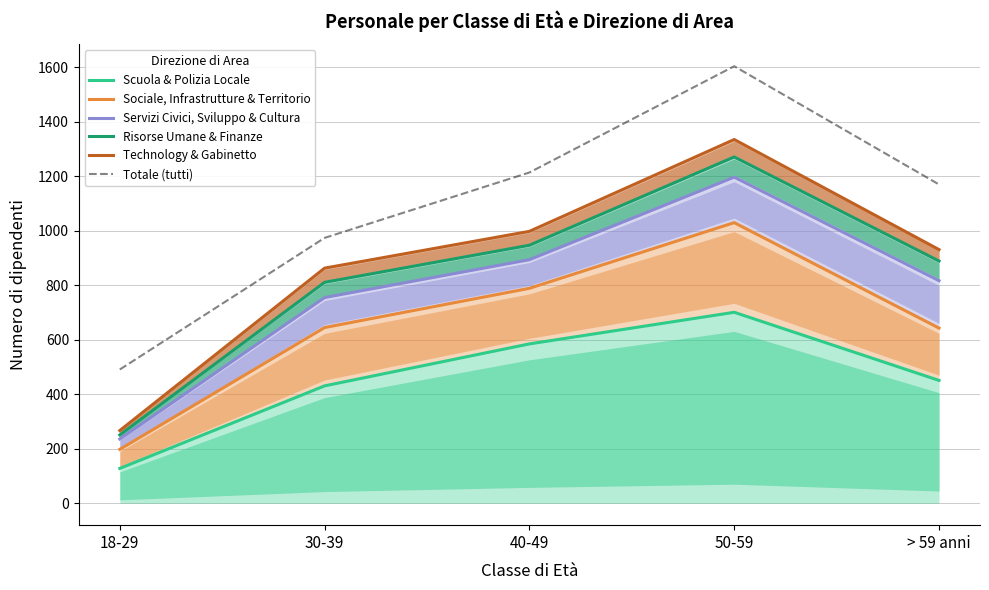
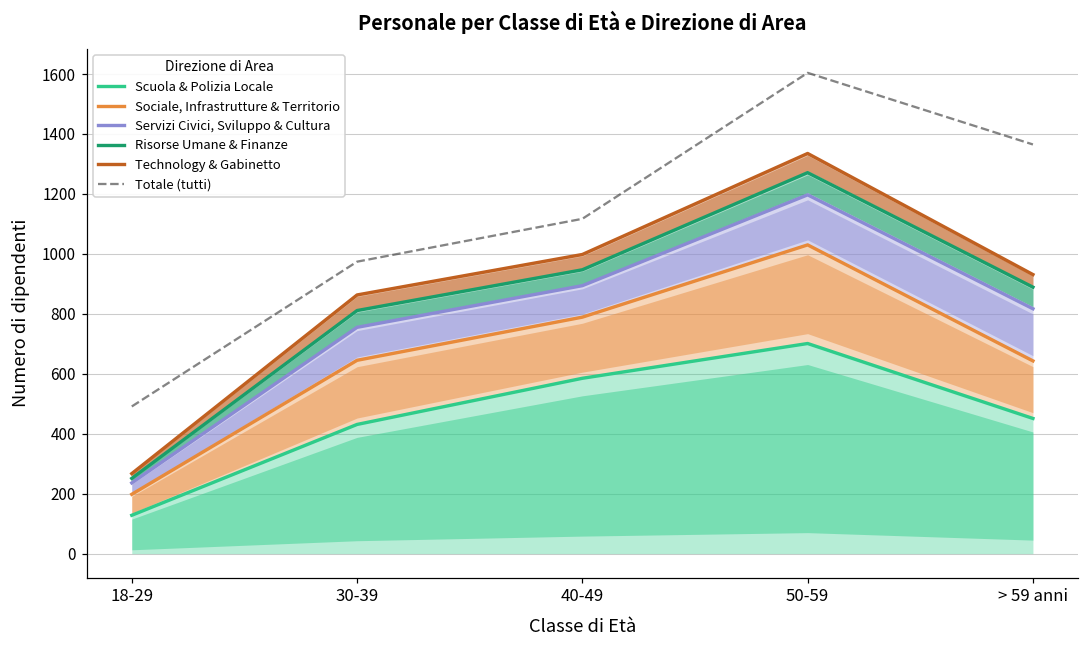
  {
    "Totale (tutti)": {
      "18-29": 490,
      "30-39": 970,
-     "40-49": 1210,
+     "40-49": 1120,
      "50-59": 1600,
-     "> 59 anni": 1170
+     "> 59 anni": 1370
    }
  }
